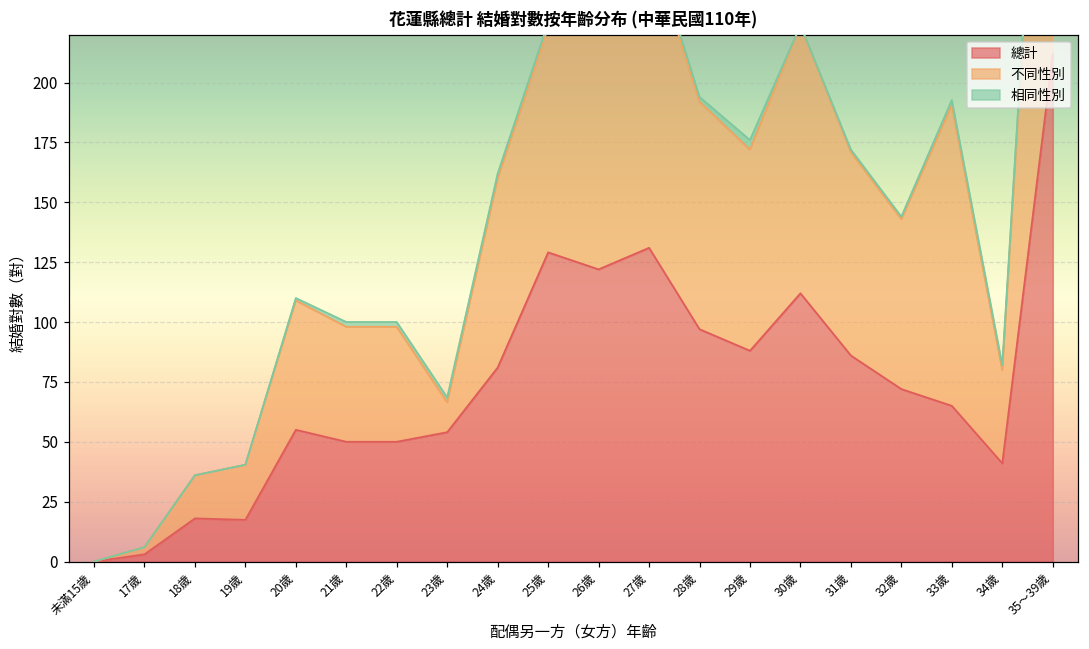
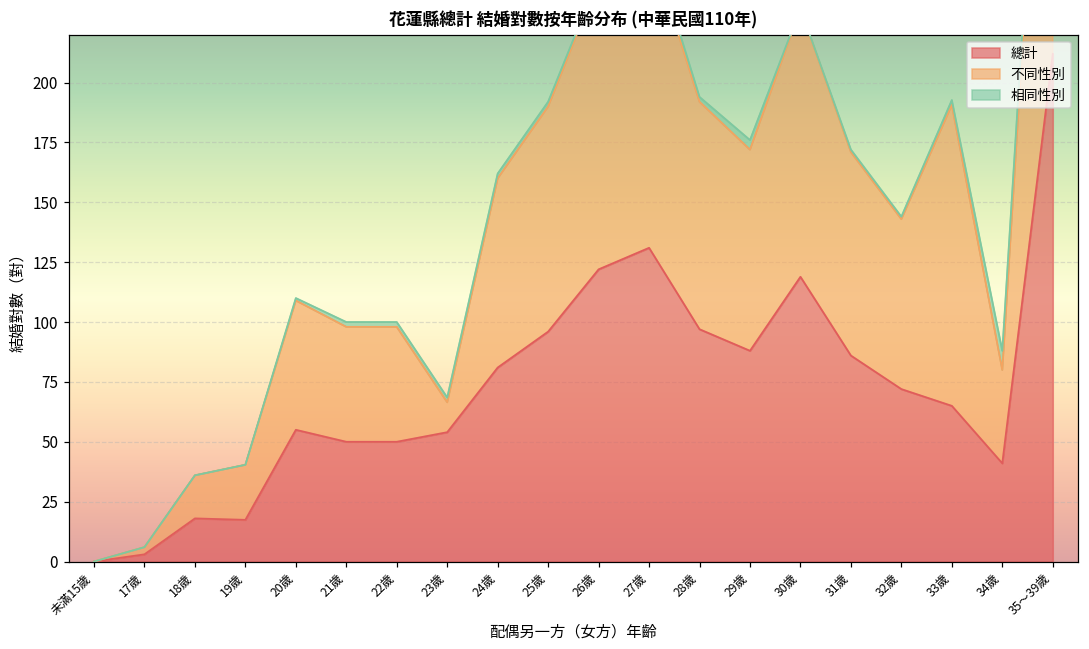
  {
    "總計": {
      "17歲": 3,
      "18歲": 18,
      "19歲": 17,
      "20歲": 55,
      "21歲": 50,
      "22歲": 50,
      "23歲": 54,
      "24歲": 81,
-     "25歲": 129,
+     "25歲": 96,
      "26歲": 122,
      "27歲": 131,
      "28歲": 97,
      "29歲": 88,
-     "30歲": 112,
+     "30歲": 119,
      "31歲": 86,
      "32歲": 72,
      "33歲": 65,
      "34歲": 41
    },
    "不同性別": {
      "21歲": 48,
      "22歲": 48,
      "23歲": 13,
      "24歲": 79,
      "28歲": 95,
      "29歲": 84,
      "33歲": 126,
      "34歲": 39
    },
    "相同性別": {
      "21歲": 2,
      "22歲": 2,
      "23歲": 2,
      "24歲": 2,
      "28歲": 2,
      "29歲": 4,
      "33歲": 2,
-     "34歲": 2
+     "34歲": 8
    }
  }
